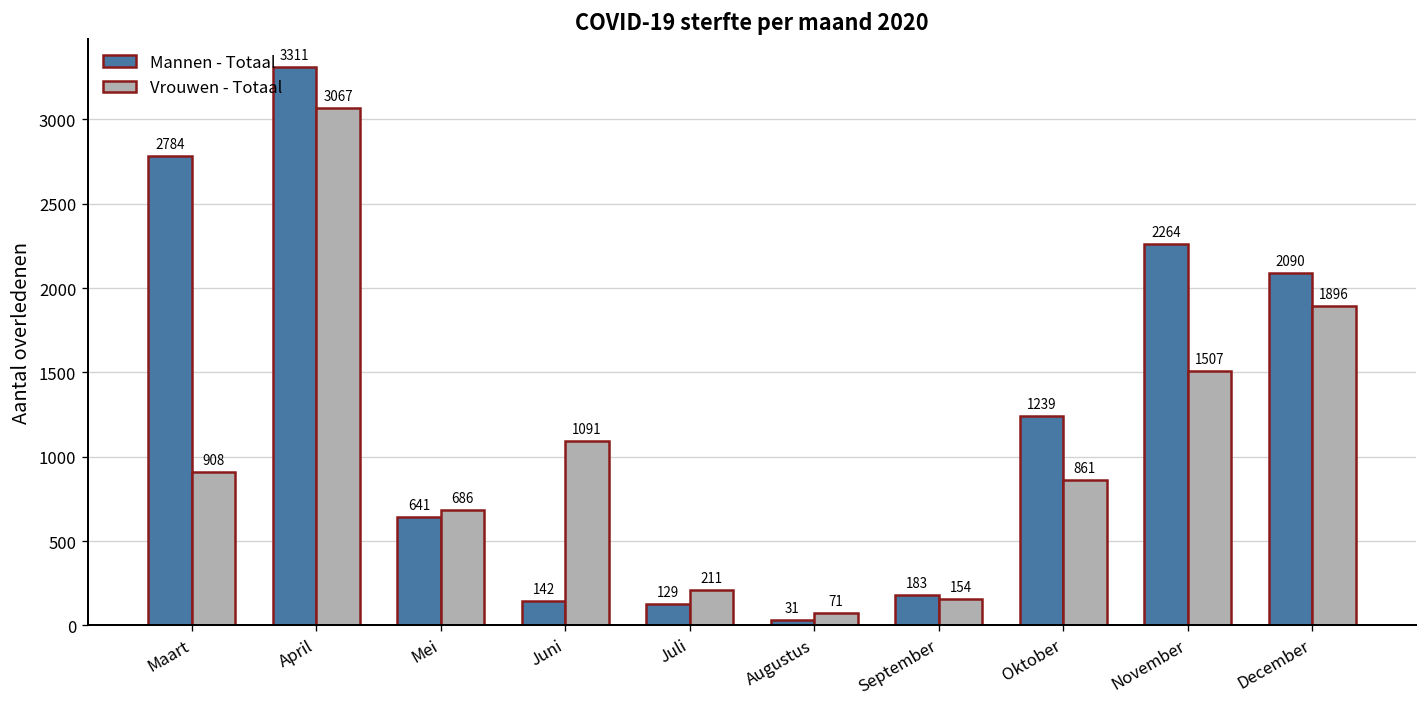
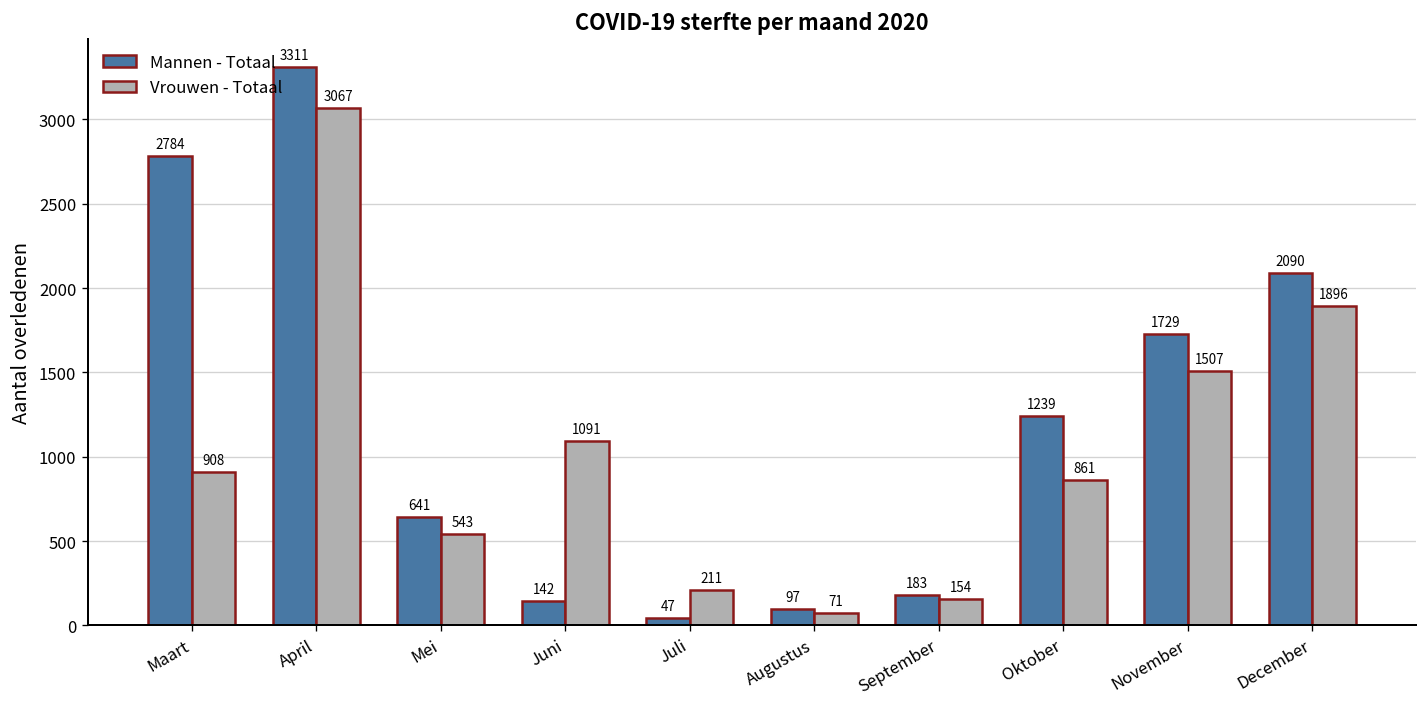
  {
    "Mannen - Totaal": {
      "Maart": 2784,
      "April": 3311,
      "Mei": 641,
      "Juni": 142,
-     "Juli": 129,
-     "Augustus": 31,
+     "Juli": 47,
+     "Augustus": 97,
      "September": 183,
      "Oktober": 1239,
-     "November": 2264,
+     "November": 1729,
      "December": 2090
    },
    "Vrouwen - Totaal": {
      "Maart": 908,
      "April": 3067,
-     "Mei": 686,
+     "Mei": 543,
      "Juni": 1091,
      "Juli": 211,
      "Augustus": 71,
      "September": 154,
      "Oktober": 861,
      "November": 1507,
      "December": 1896
    }
  }
